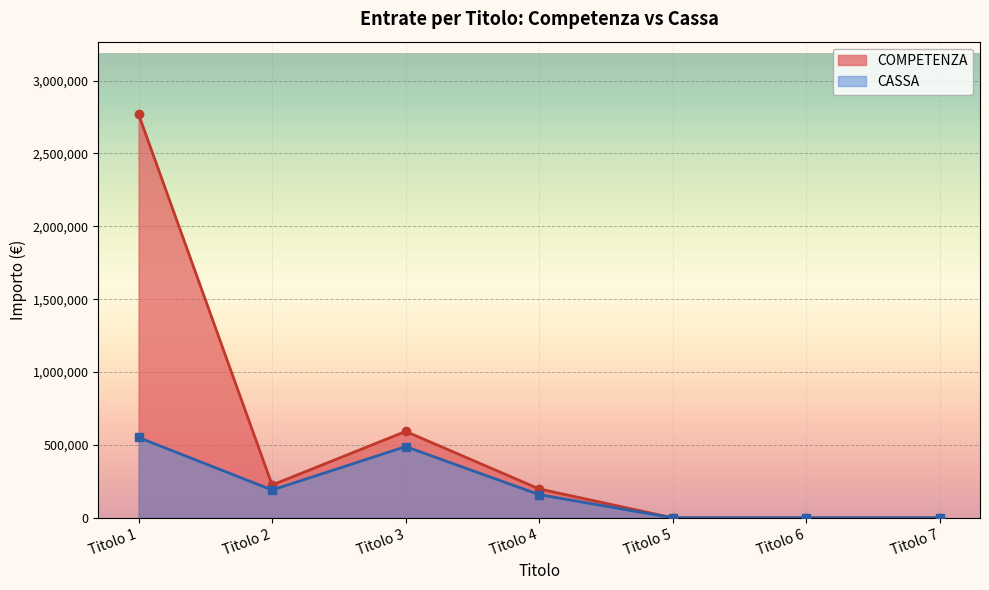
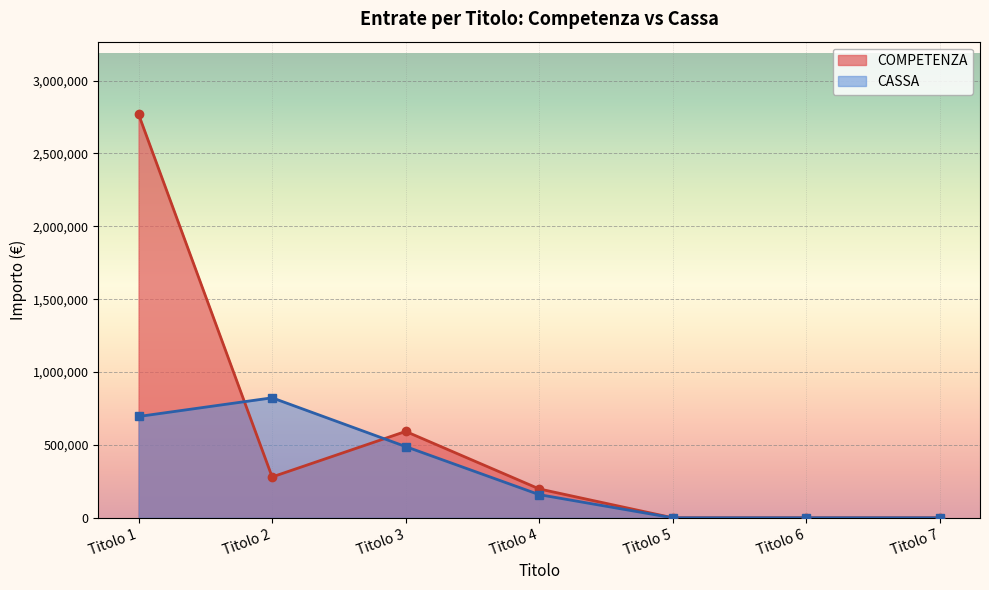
  {
    "COMPETENZA": {
      "Titolo 1": "2,770,000",
-     "Titolo 2": "220,000",
+     "Titolo 2": "280,000",
      "Titolo 3": "590,000",
      "Titolo 4": "200,000"
    },
    "CASSA": {
-     "Titolo 1": "550,000",
-     "Titolo 2": "190,000",
+     "Titolo 1": "700,000",
+     "Titolo 2": "820,000",
      "Titolo 3": "490,000",
      "Titolo 4": "160,000"
    }
  }
